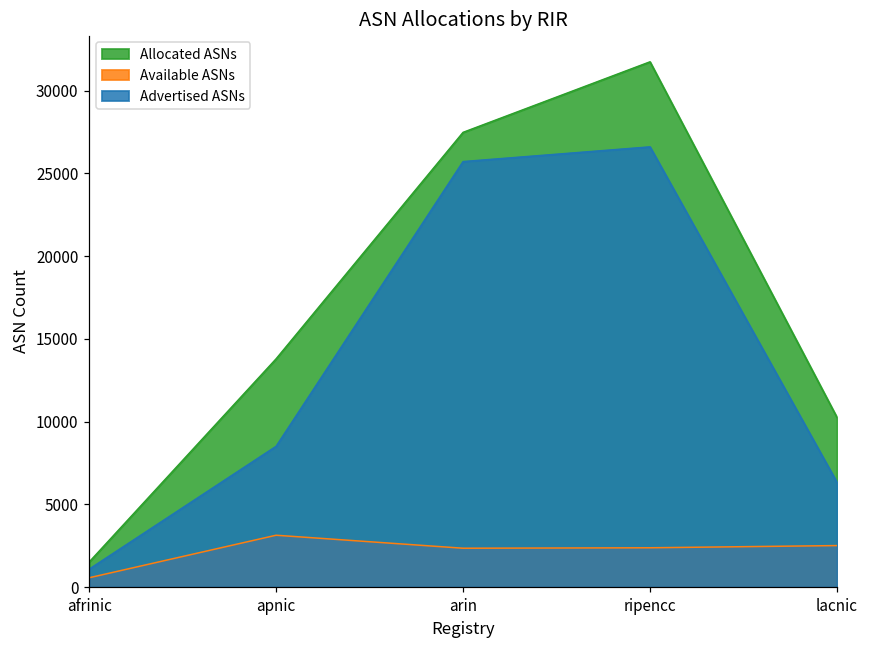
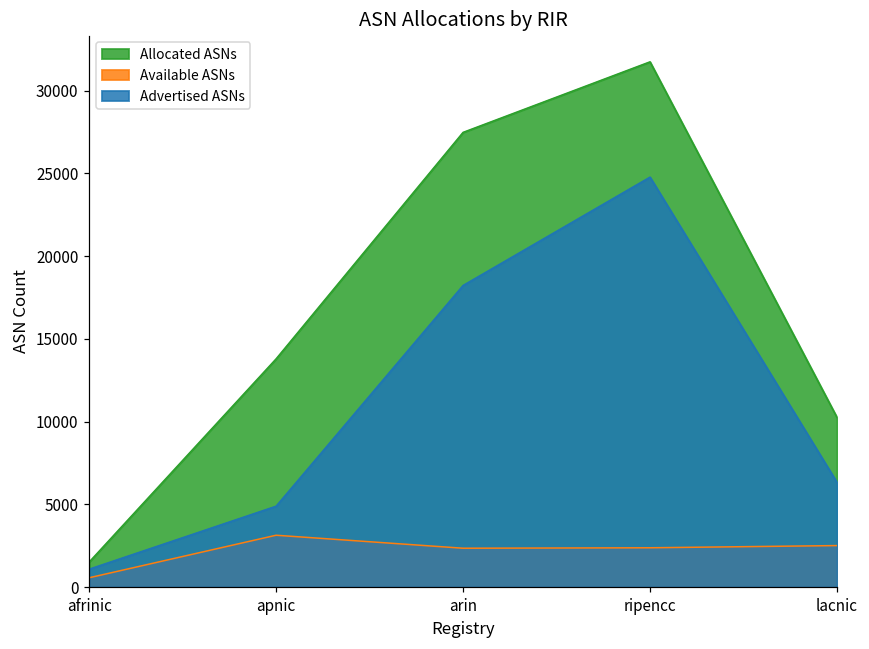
  {
    "Allocated ASNs": {
      "afrinic": 1500,
      "apnic": 13800,
      "arin": 27500,
      "ripencc": 31700,
      "lacnic": 10300
    },
    "Available ASNs": {
      "afrinic": 600,
      "apnic": 3100,
      "arin": 2300,
      "ripencc": 2400,
      "lacnic": 2500
    },
    "Advertised ASNs": {
      "afrinic": 1100,
-     "apnic": 8500,
-     "arin": 25700,
-     "ripencc": 26600,
+     "apnic": 4900,
+     "arin": 18200,
+     "ripencc": 24800,
      "lacnic": 6300
    }
  }
